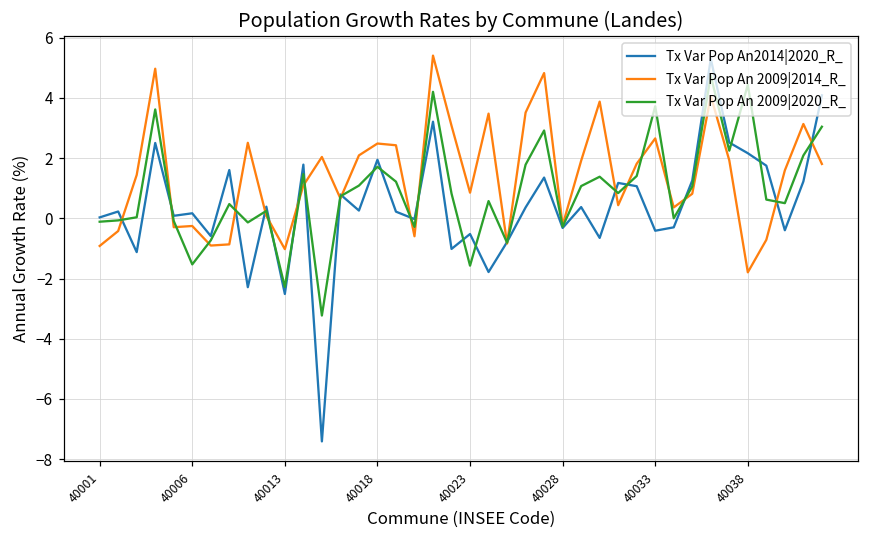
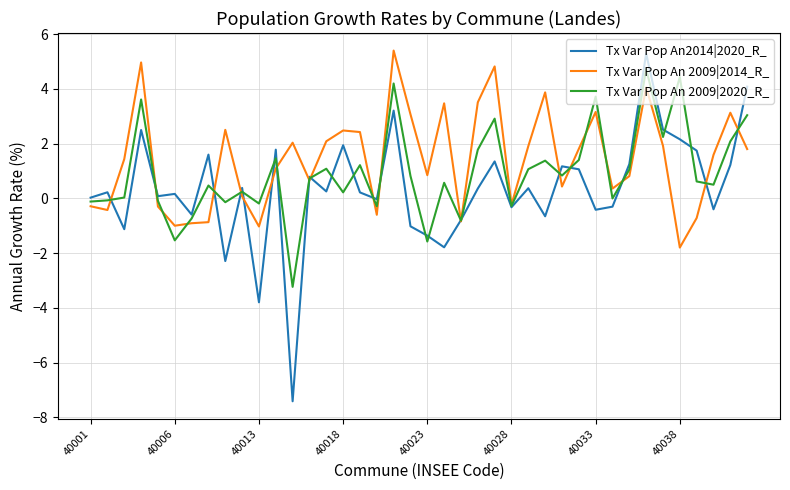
  {
    "Tx Var Pop An2014|2020_R_": {
      "40001": 0.0,
      "40006": 0.2,
-     "40013": -2.5,
+     "40013": -3.8,
      "40018": 1.9,
-     "40023": -0.5,
+     "40023": -1.4,
      "40033": -0.4,
      "40038": 2.2
    },
    "Tx Var Pop An 2009|2014_R_": {
-     "40001": -0.9,
-     "40006": -0.3,
+     "40001": -0.3,
+     "40006": -1.0,
      "40013": -1.0,
      "40018": 2.5,
      "40023": 0.9,
-     "40033": 2.7,
+     "40033": 3.2,
      "40038": -1.8
    },
    "Tx Var Pop An 2009|2020_R_": {
      "40001": -0.1,
      "40006": -1.5,
-     "40013": -2.3,
-     "40018": 1.7,
+     "40013": -0.2,
+     "40018": 0.2,
      "40023": -1.6
    }
  }
